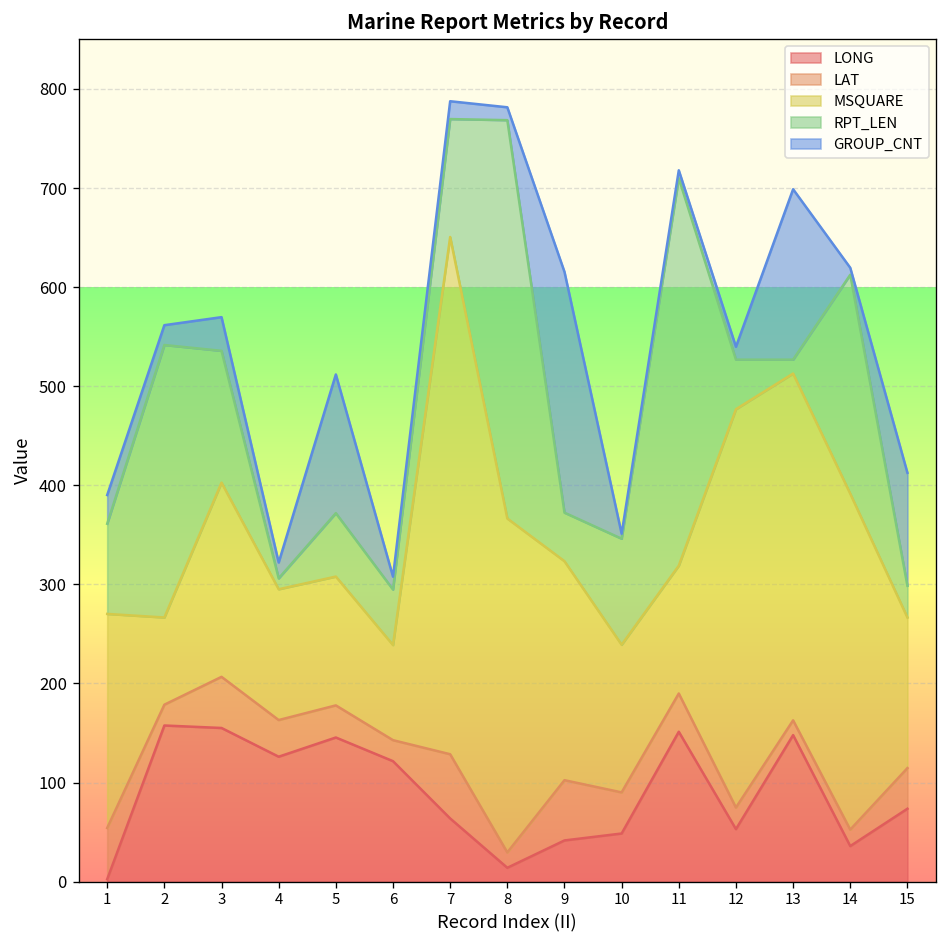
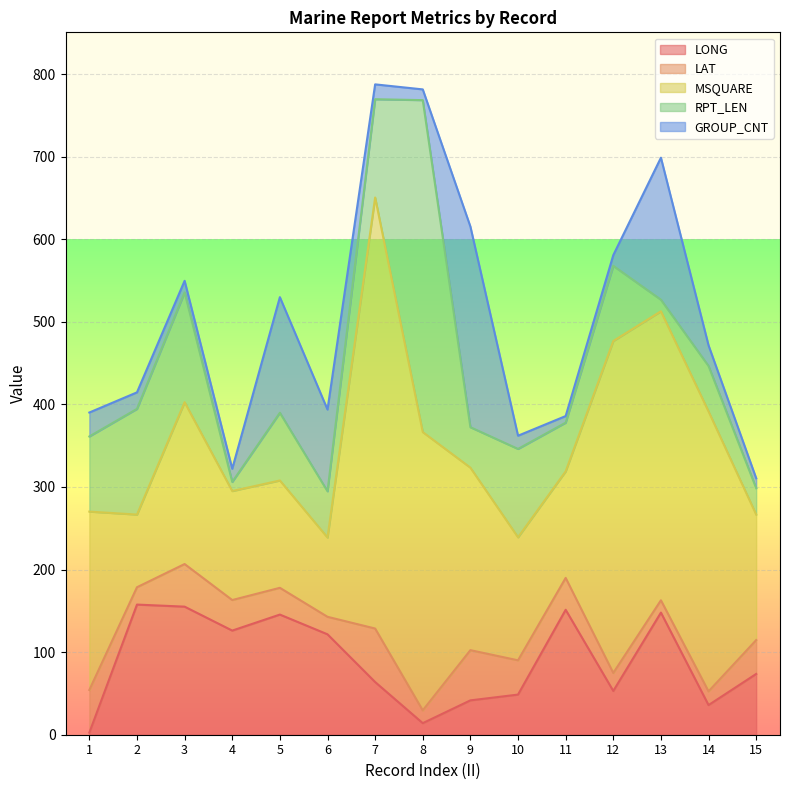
  {
    "RPT_LEN": {
      "1": 90,
-     "2": 280,
+     "2": 130,
      "3": 130,
      "4": 10,
-     "5": 60,
+     "5": 80,
      "6": 60,
      "7": 120,
      "8": 400,
      "9": 50,
      "10": 110,
-     "11": 390,
-     "12": 50,
+     "11": 60,
+     "12": 90,
      "13": 10,
-     "14": 220,
+     "14": 60,
      "15": 30
    },
    "GROUP_CNT": {
      "1": 30,
      "2": 20,
-     "3": 30,
+     "3": 10,
      "4": 20,
      "5": 140,
-     "6": 10,
+     "6": 100,
      "7": 20,
      "8": 10,
      "9": 240,
-     "10": 10,
+     "10": 20,
      "11": 10,
      "12": 10,
      "13": 170,
-     "14": 10,
-     "15": 110
+     "14": 30,
+     "15": 10
    }
  }
